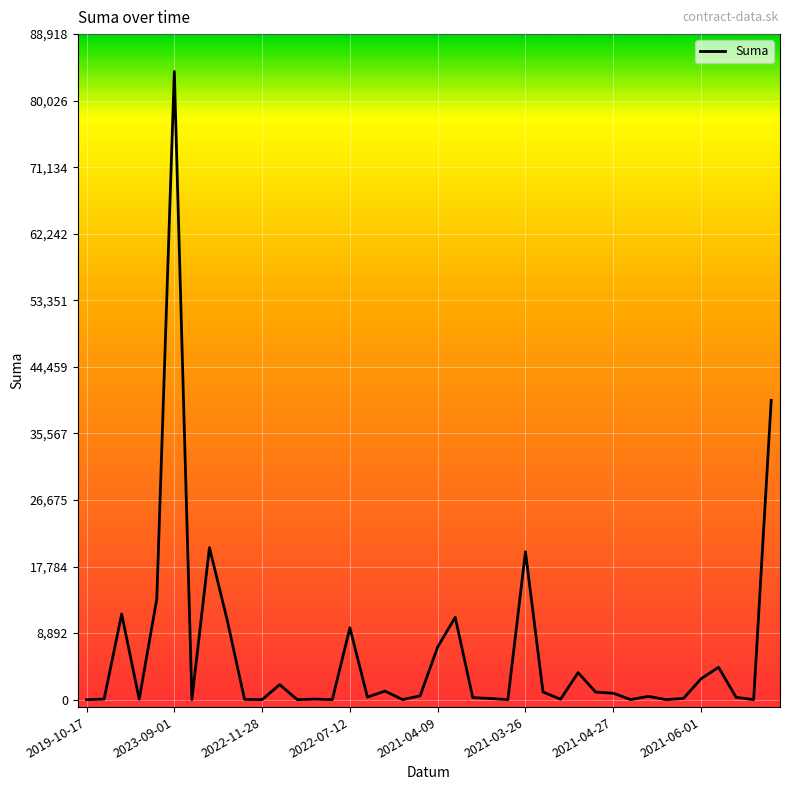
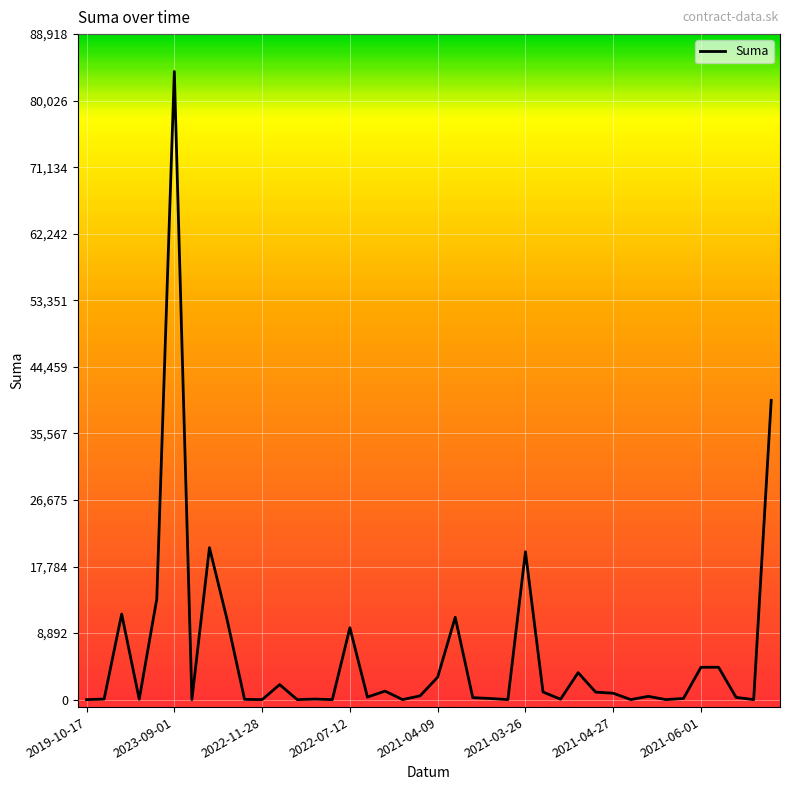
  {
    "2019-10-17": "0",
    "2023-09-01": "84,000",
-   "2021-04-09": "7,000",
+   "2021-04-09": "3,000",
    "2021-03-26": "20,000",
    "2021-04-27": "1,000",
-   "2021-06-01": "3,000"
+   "2021-06-01": "4,000"
  }
